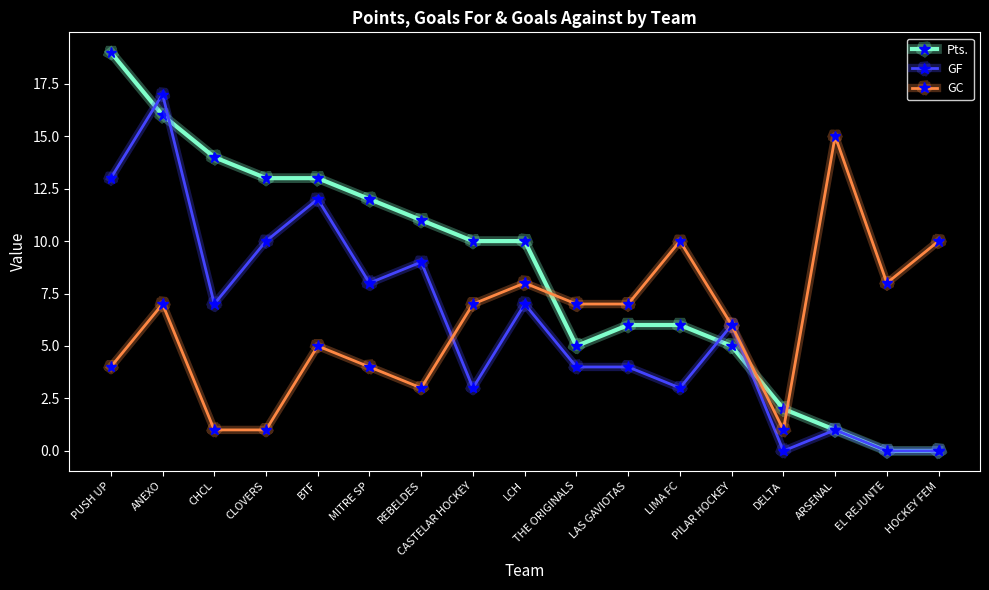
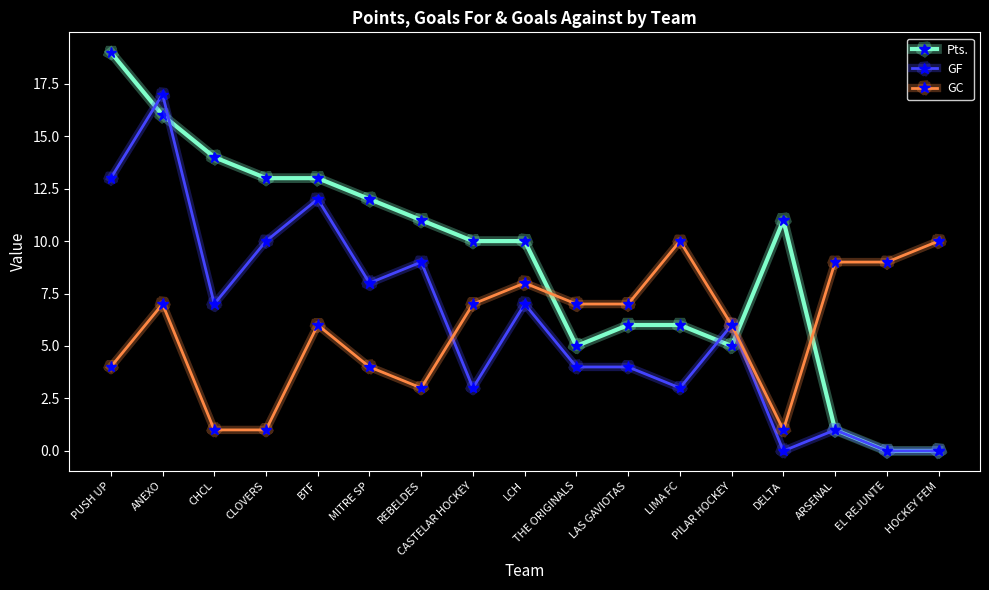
  {
    "Pts.": {
      "PUSH UP": 19,
      "ANEXO": 16,
      "CHCL": 14,
      "CLOVERS": 13,
      "BTF": 13,
      "MITRE SP": 12,
      "REBELDES": 11,
      "CASTELAR HOCKEY": 10,
      "LCH": 10,
      "THE ORIGINALS": 5,
      "LAS GAVIOTAS": 6,
      "LIMA FC": 6,
      "PILAR HOCKEY": 5,
-     "DELTA": 2
+     "DELTA": 11
    },
    "GF": {
      "PUSH UP": 13,
      "ANEXO": 17,
      "CHCL": 7,
      "CLOVERS": 10,
      "BTF": 12,
      "MITRE SP": 8,
      "REBELDES": 9,
      "CASTELAR HOCKEY": 3,
      "LCH": 7,
      "THE ORIGINALS": 4,
      "LAS GAVIOTAS": 4,
      "LIMA FC": 3,
      "DELTA": 0
    },
    "GC": {
      "PUSH UP": 4,
      "ANEXO": 7,
      "CHCL": 1,
      "CLOVERS": 1,
-     "BTF": 5,
+     "BTF": 6,
      "MITRE SP": 4,
      "REBELDES": 3,
      "CASTELAR HOCKEY": 7,
      "LCH": 8,
      "THE ORIGINALS": 7,
      "LAS GAVIOTAS": 7,
      "LIMA FC": 10,
      "DELTA": 1,
-     "ARSENAL": 15,
-     "EL REJUNTE": 8,
+     "ARSENAL": 9,
+     "EL REJUNTE": 9,
      "HOCKEY FEM": 10
    }
  }
